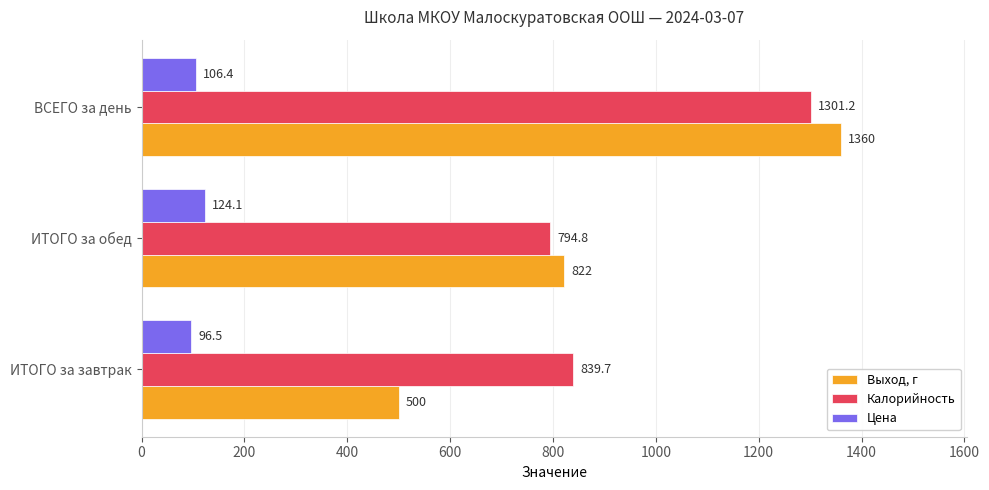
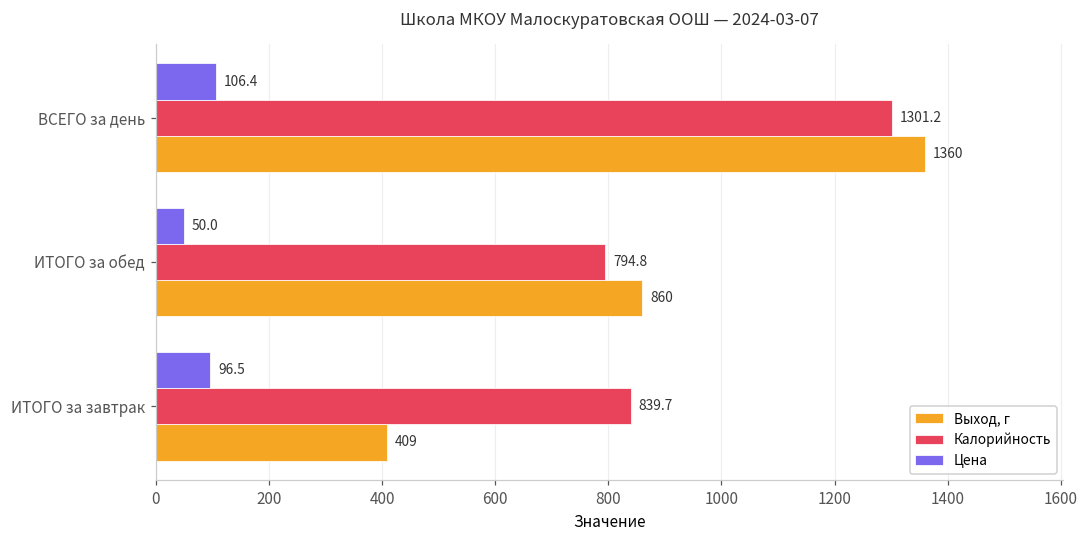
  {
    "Выход, г": {
      "ВСЕГО за день": 1360,
-     "ИТОГО за обед": 822,
-     "ИТОГО за завтрак": 500
+     "ИТОГО за обед": 860,
+     "ИТОГО за завтрак": 409
    },
    "Калорийность": {
      "ВСЕГО за день": 1301.2,
      "ИТОГО за обед": 794.8,
      "ИТОГО за завтрак": 839.7
    },
    "Цена": {
      "ВСЕГО за день": 106.4,
-     "ИТОГО за обед": 124.1,
+     "ИТОГО за обед": 50.0,
      "ИТОГО за завтрак": 96.5
    }
  }
